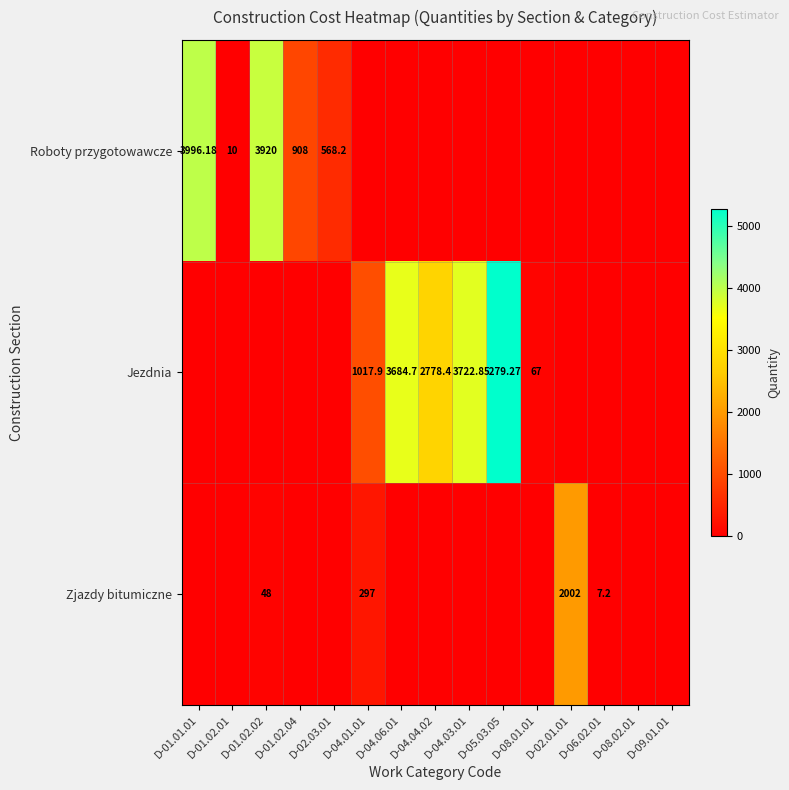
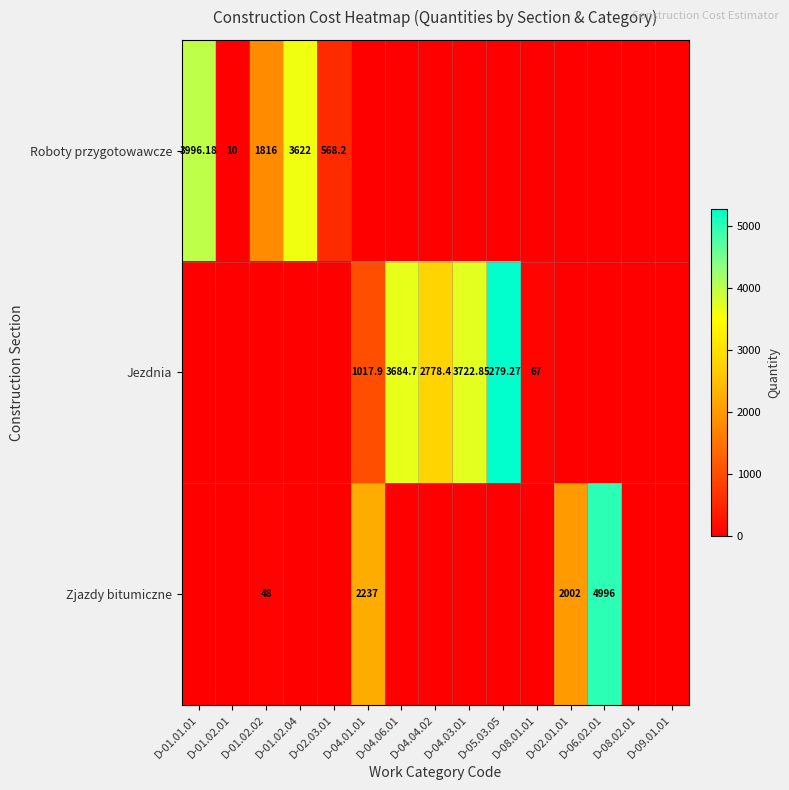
  {
    "Roboty przygotowawcze": {
      "D-01.01.01": 3996.18,
      "D-01.02.01": 10,
-     "D-01.02.02": 3920,
-     "D-01.02.04": 908,
+     "D-01.02.02": 1816,
+     "D-01.02.04": 3622,
      "D-02.03.01": 568.2
    },
    "Jezdnia": {
      "D-04.01.01": 1017.9,
      "D-04.06.01": 3684.7,
      "D-04.04.02": 2778.4,
      "D-04.03.01": 3722.8,
      "D-05.03.05": 5279.27,
      "D-08.01.01": 67
    },
    "Zjazdy bitumiczne": {
      "D-01.02.02": 48,
-     "D-04.01.01": 297,
+     "D-04.01.01": 2237,
      "D-02.01.01": 2002,
-     "D-06.02.01": 7.2
+     "D-06.02.01": 4996
    }
  }
